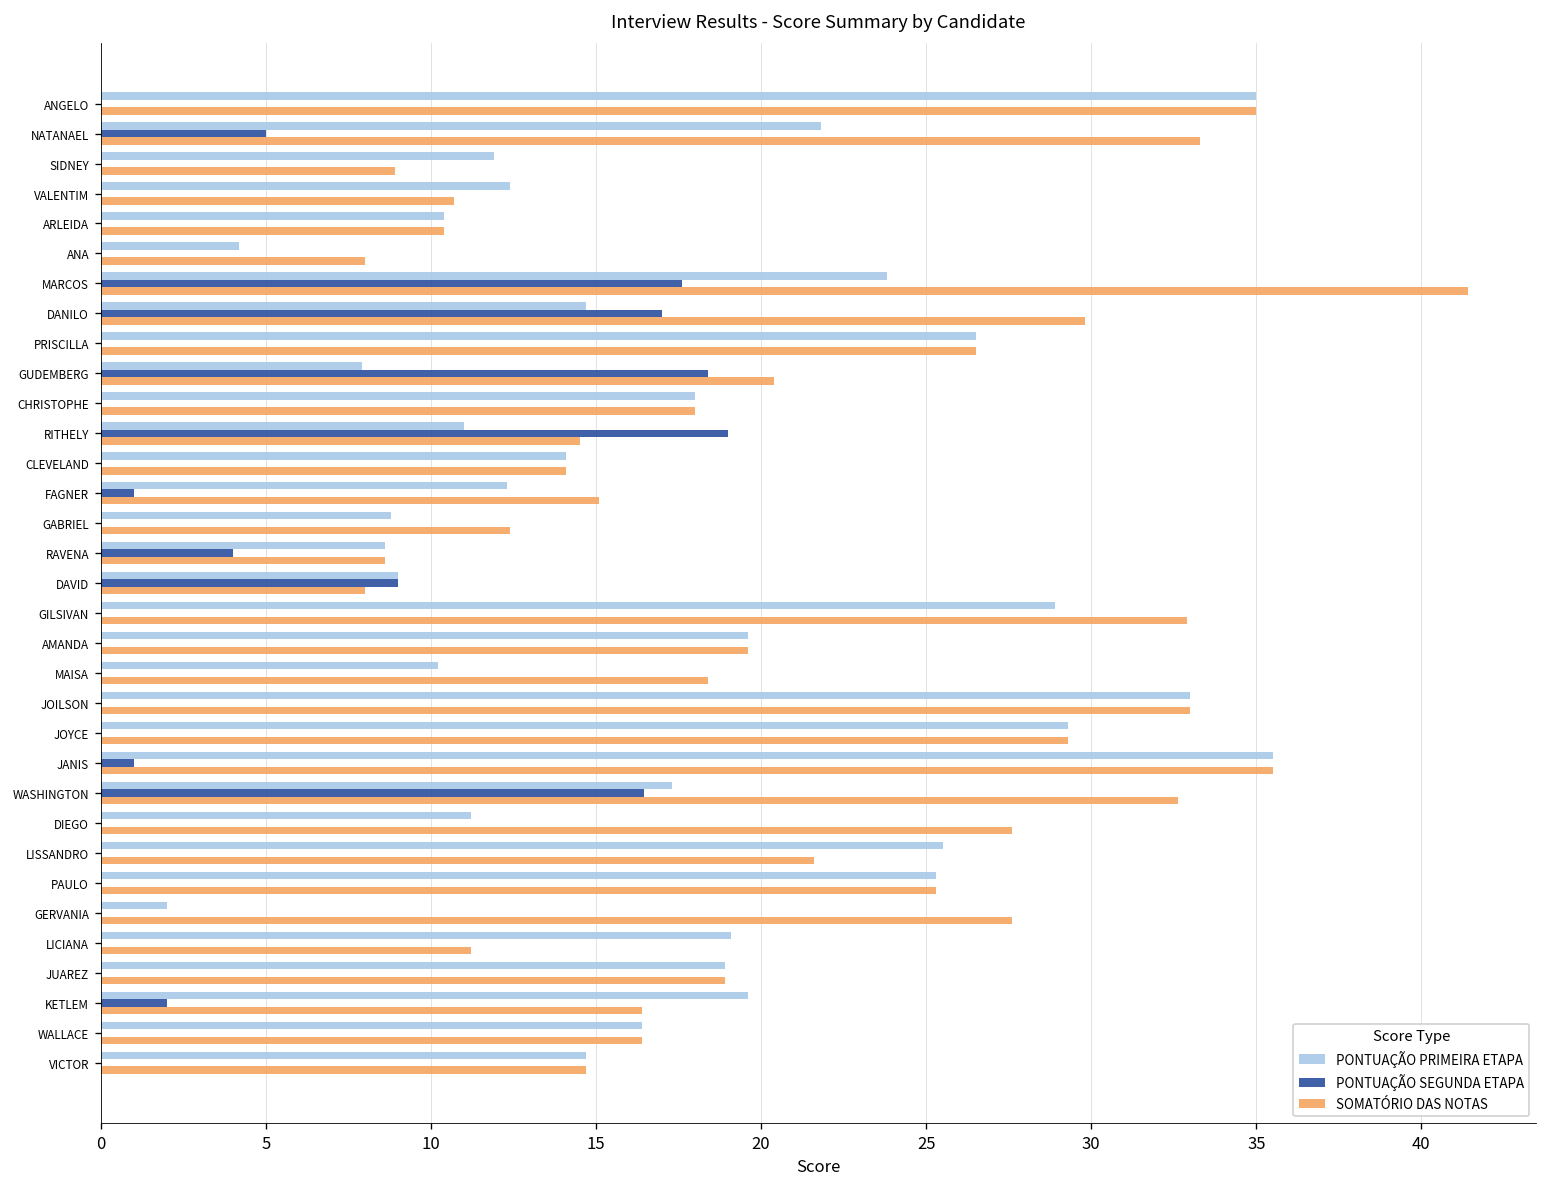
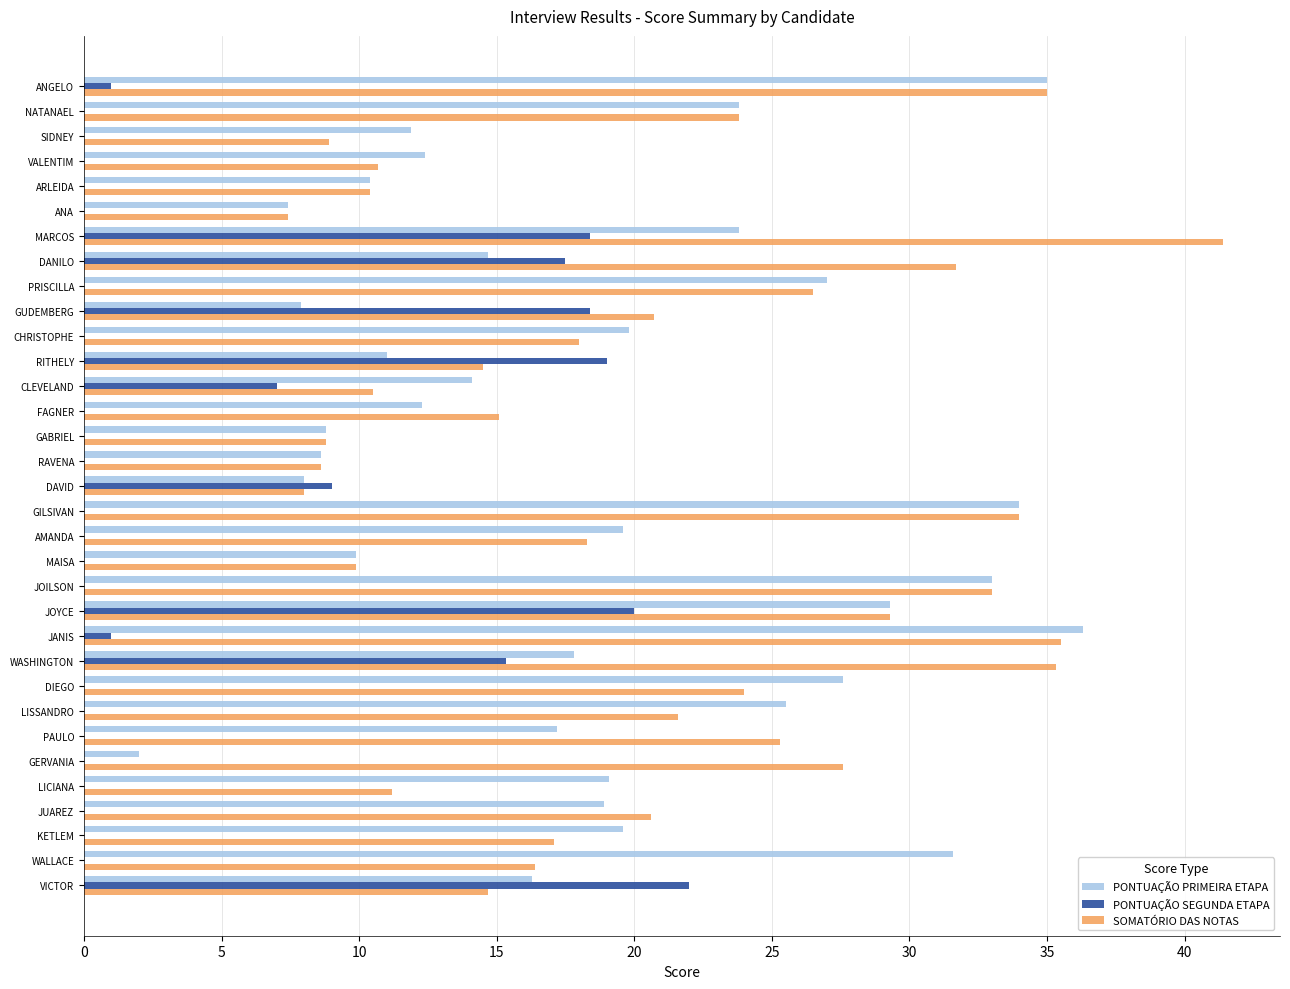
  {
    "PONTUAÇÃO PRIMEIRA ETAPA": {
      "ANGELO": 35.0,
-     "NATANAEL": 21.8,
+     "NATANAEL": 23.8,
      "SIDNEY": 11.9,
      "VALENTIM": 12.4,
      "ARLEIDA": 10.4,
-     "ANA": 4.2,
+     "ANA": 7.4,
      "MARCOS": 23.8,
      "DANILO": 14.7,
-     "PRISCILLA": 26.5,
+     "PRISCILLA": 27.0,
      "GUDEMBERG": 7.9,
-     "CHRISTOPHE": 18.0,
+     "CHRISTOPHE": 19.8,
      "RITHELY": 11.0,
      "CLEVELAND": 14.1,
      "FAGNER": 12.3,
      "GABRIEL": 8.8,
      "RAVENA": 8.6,
-     "DAVID": 9,
-     "GILSIVAN": 28.9,
+     "DAVID": 8,
+     "GILSIVAN": 34.0,
      "AMANDA": 19.6,
-     "MAISA": 10.2,
+     "MAISA": 9.9,
      "JOILSON": 33.0,
      "JOYCE": 29.3,
-     "JANIS": 35.5,
-     "WASHINGTON": 17.3,
-     "DIEGO": 11.2,
+     "JANIS": 36.3,
+     "WASHINGTON": 17.8,
+     "DIEGO": 27.6,
      "LISSANDRO": 25.5,
-     "PAULO": 25.3,
+     "PAULO": 17.2,
      "GERVANIA": 2.0,
      "LICIANA": 19.1,
      "JUAREZ": 18.9,
      "KETLEM": 19.6,
-     "WALLACE": 16.4,
-     "VICTOR": 14.7
+     "WALLACE": 31.6,
+     "VICTOR": 16.3
    },
    "PONTUAÇÃO SEGUNDA ETAPA": {
-     "ANGELO": 0,
-     "NATANAEL": 5,
+     "ANGELO": 1,
+     "NATANAEL": 0,
      "SIDNEY": 0.0,
      "VALENTIM": 0.0,
      "ARLEIDA": 0.0,
      "ANA": 0.0,
-     "MARCOS": 17.6,
-     "DANILO": 17.0,
+     "MARCOS": 18.4,
+     "DANILO": 17.5,
      "PRISCILLA": 0.0,
      "GUDEMBERG": 18.4,
      "CHRISTOPHE": 0.0,
      "RITHELY": 19.0,
-     "CLEVELAND": 0,
-     "FAGNER": 1,
+     "CLEVELAND": 7,
+     "FAGNER": 0,
      "GABRIEL": 0.0,
-     "RAVENA": 4,
+     "RAVENA": 0,
      "DAVID": 9.0,
      "GILSIVAN": 0.0,
      "AMANDA": 0.0,
      "MAISA": 0.0,
      "JOILSON": 0.0,
-     "JOYCE": 0,
+     "JOYCE": 20,
      "JANIS": 1.0,
-     "WASHINGTON": 16.4,
+     "WASHINGTON": 15.3,
      "DIEGO": 0.0,
      "LISSANDRO": 0.0,
      "PAULO": 0.0,
      "GERVANIA": 0.0,
      "LICIANA": 0.0,
      "JUAREZ": 0.0,
-     "KETLEM": 2,
+     "KETLEM": 0,
      "WALLACE": 0.0,
-     "VICTOR": 0
+     "VICTOR": 22
    },
    "SOMATÓRIO DAS NOTAS": {
      "ANGELO": 35.0,
-     "NATANAEL": 33.3,
+     "NATANAEL": 23.8,
      "SIDNEY": 8.9,
      "VALENTIM": 10.7,
      "ARLEIDA": 10.4,
-     "ANA": 8.0,
+     "ANA": 7.4,
      "MARCOS": 41.4,
-     "DANILO": 29.8,
+     "DANILO": 31.7,
      "PRISCILLA": 26.5,
-     "GUDEMBERG": 20.4,
+     "GUDEMBERG": 20.7,
      "CHRISTOPHE": 18.0,
      "RITHELY": 14.5,
-     "CLEVELAND": 14.1,
+     "CLEVELAND": 10.5,
      "FAGNER": 15.1,
-     "GABRIEL": 12.4,
+     "GABRIEL": 8.8,
      "RAVENA": 8.6,
      "DAVID": 8.0,
-     "GILSIVAN": 32.9,
-     "AMANDA": 19.6,
-     "MAISA": 18.4,
+     "GILSIVAN": 34.0,
+     "AMANDA": 18.3,
+     "MAISA": 9.9,
      "JOILSON": 33.0,
      "JOYCE": 29.3,
      "JANIS": 35.5,
-     "WASHINGTON": 32.6,
-     "DIEGO": 27.6,
+     "WASHINGTON": 35.3,
+     "DIEGO": 24.0,
      "LISSANDRO": 21.6,
      "PAULO": 25.3,
      "GERVANIA": 27.6,
      "LICIANA": 11.2,
-     "JUAREZ": 18.9,
-     "KETLEM": 16.4,
+     "JUAREZ": 20.6,
+     "KETLEM": 17.1,
      "WALLACE": 16.4,
      "VICTOR": 14.7
    }
  }
